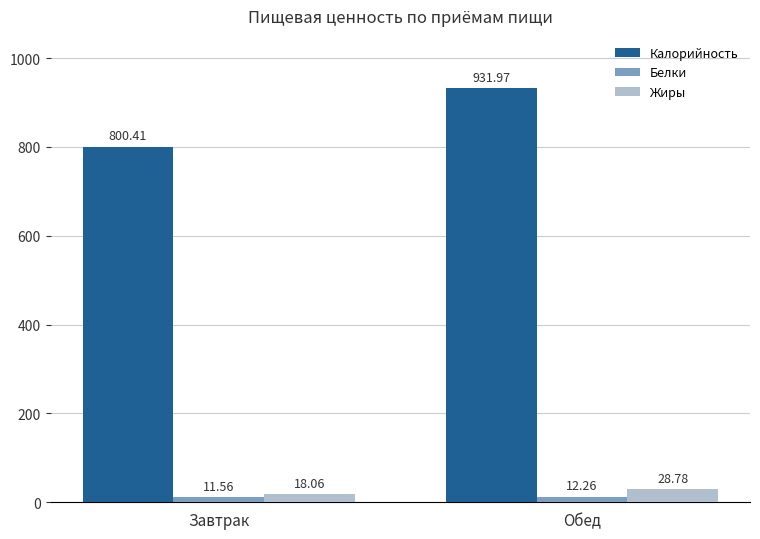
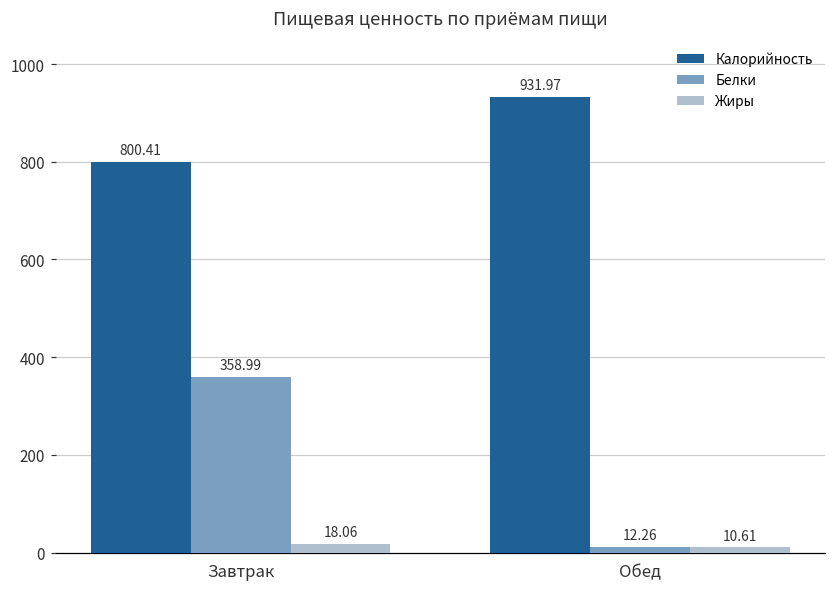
  {
    "Калорийность": {
      "Завтрак": 800.41,
      "Обед": 931.97
    },
    "Белки": {
-     "Завтрак": 11.56,
+     "Завтрак": 358.99,
      "Обед": 12.26
    },
    "Жиры": {
      "Завтрак": 18.06,
-     "Обед": 28.78
+     "Обед": 10.61
    }
  }
